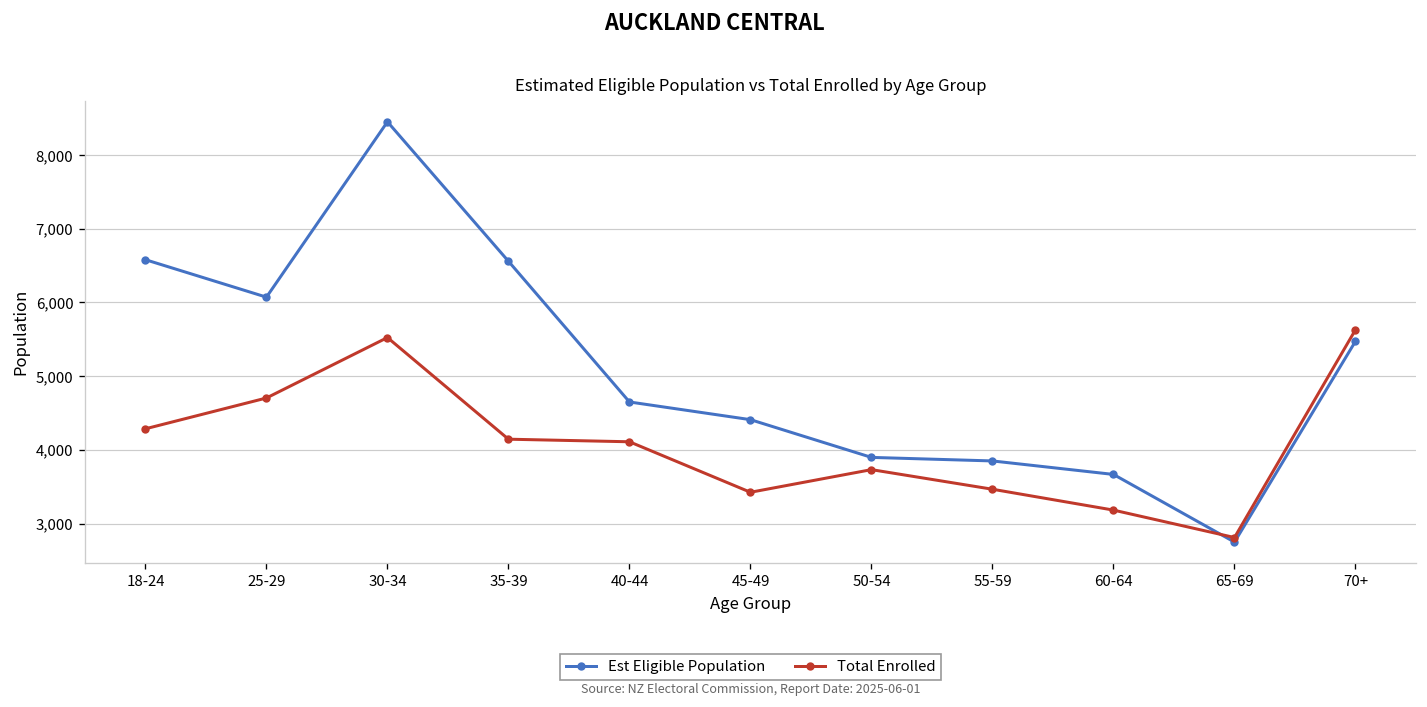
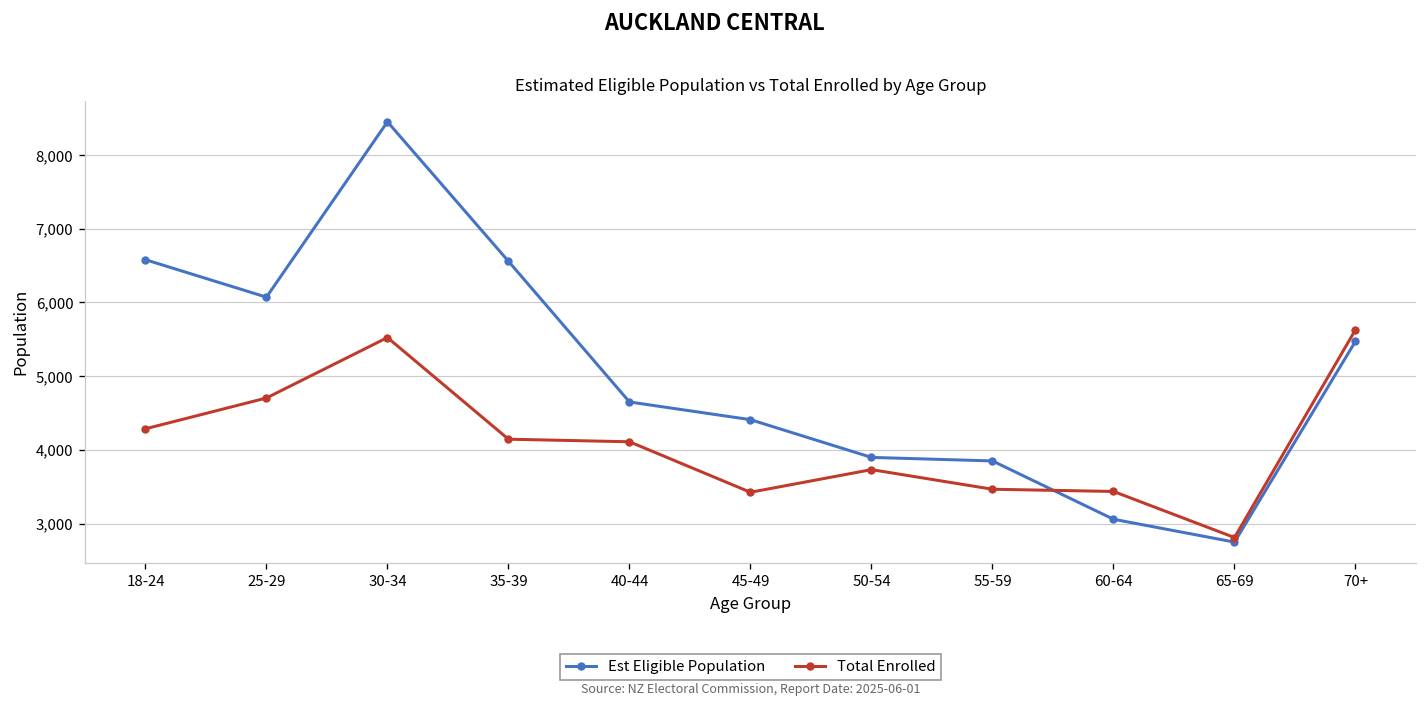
  {
    "Est Eligible Population": {
      "18-24": "6,600",
      "25-29": "6,100",
      "30-34": "8,500",
      "35-39": "6,600",
      "40-44": "4,600",
      "45-49": "4,400",
      "50-54": "3,900",
      "55-59": "3,800",
-     "60-64": "3,700",
+     "60-64": "3,100",
      "65-69": "2,700",
      "70+": "5,500"
    },
    "Total Enrolled": {
      "18-24": "4,300",
      "25-29": "4,700",
      "30-34": "5,500",
      "35-39": "4,100",
      "40-44": "4,100",
      "45-49": "3,400",
      "50-54": "3,700",
      "55-59": "3,500",
-     "60-64": "3,200",
+     "60-64": "3,400",
      "65-69": "2,800",
      "70+": "5,600"
    }
  }
